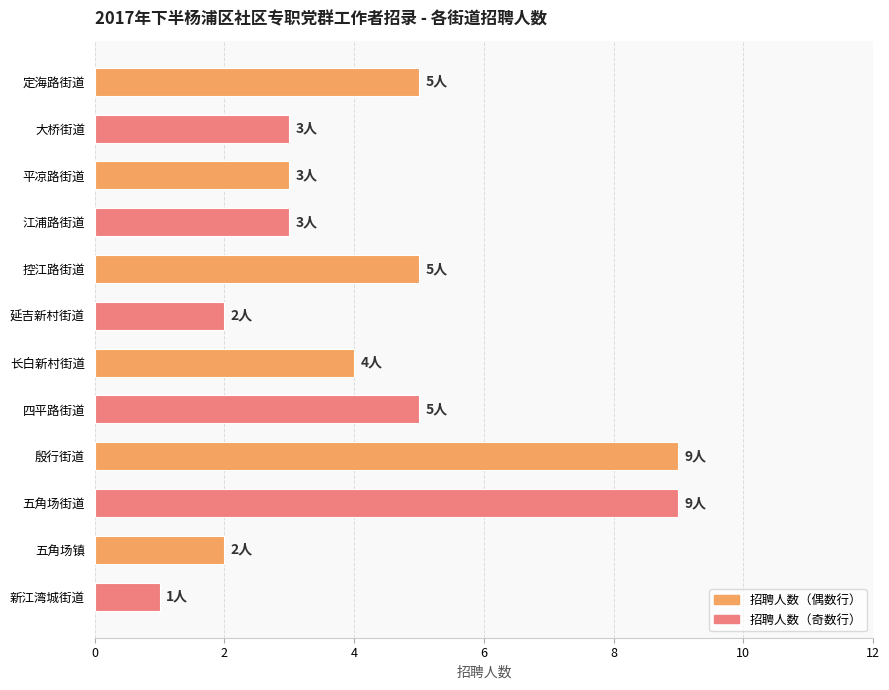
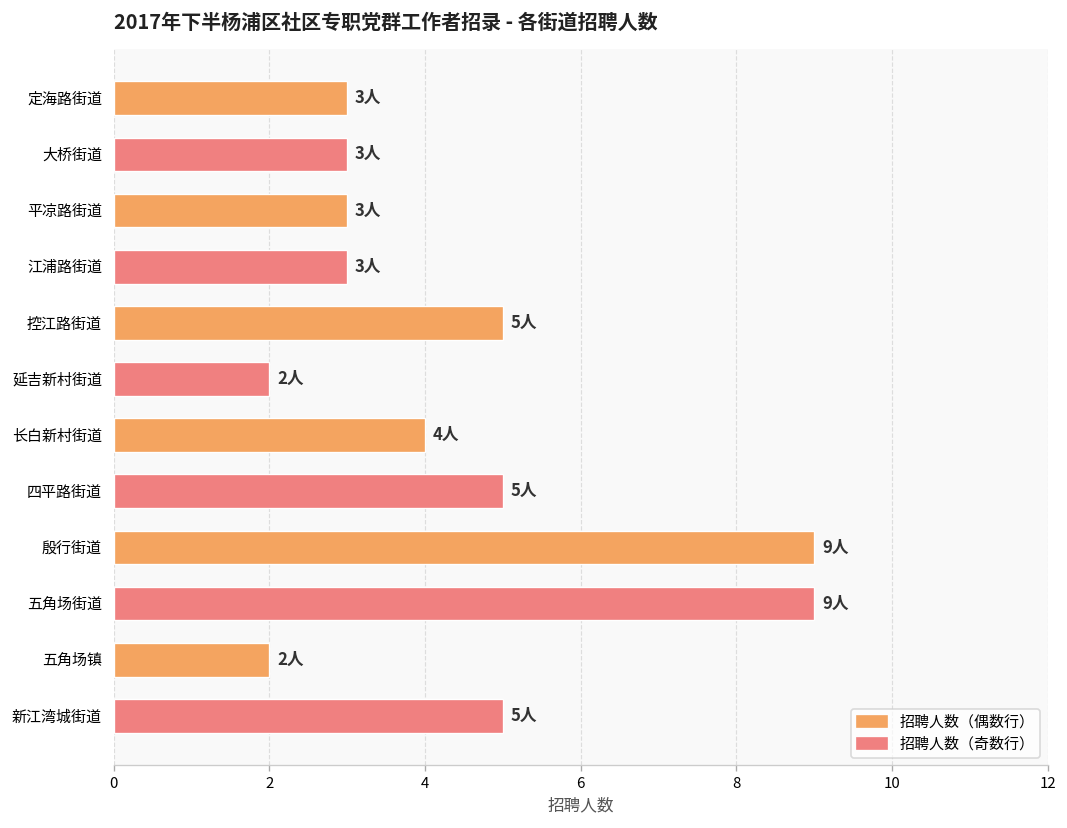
  {
-   "定海路街道": "5人",
+   "定海路街道": "3人",
    "大桥街道": "3人",
    "平凉路街道": "3人",
    "江浦路街道": "3人",
    "控江路街道": "5人",
    "延吉新村街道": "2人",
    "长白新村街道": "4人",
    "四平路街道": "5人",
    "殷行街道": "9人",
    "五角场街道": "9人",
    "五角场镇": "2人",
-   "新江湾城街道": "1人"
+   "新江湾城街道": "5人"
  }
